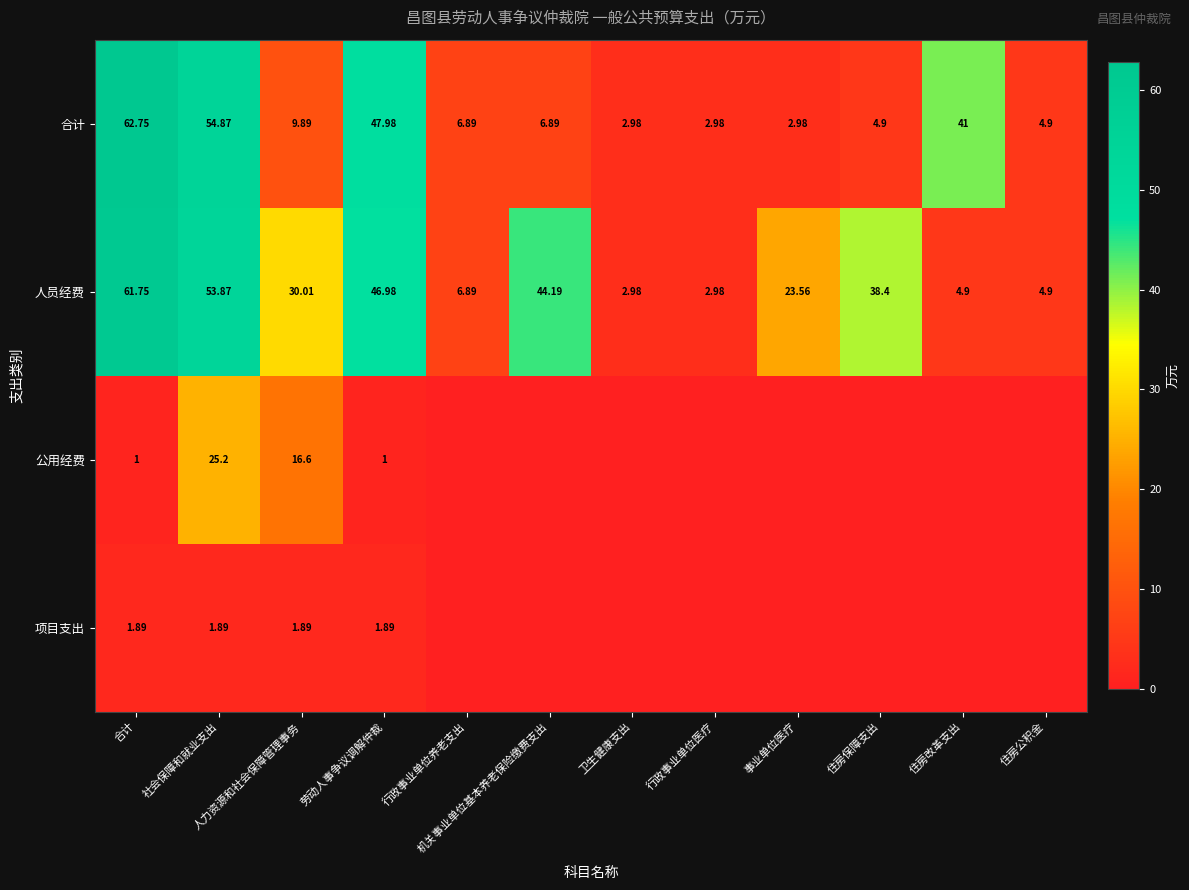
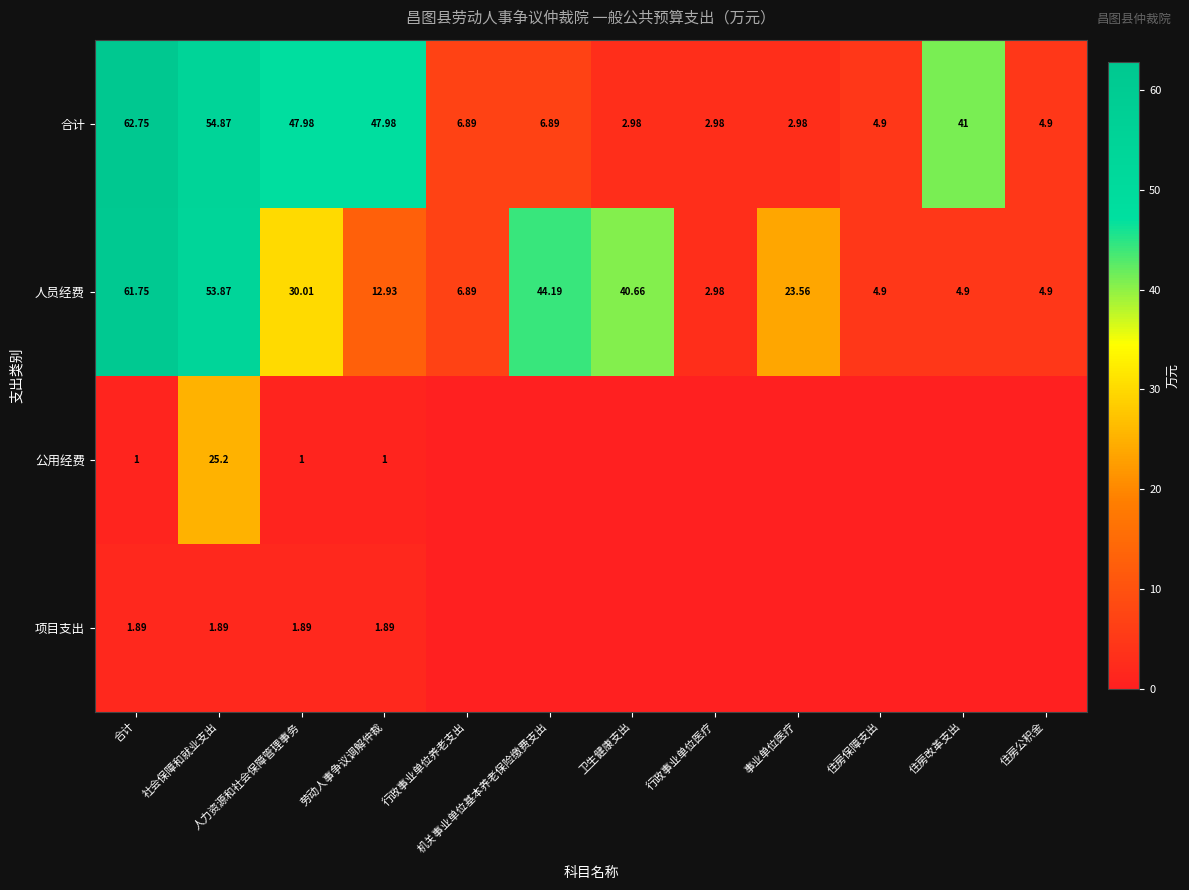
  {
    "合计": {
      "合计": 62.75,
      "社会保障和就业支出": 54.87,
-     "人力资源和社会保障管理事务": 9.89,
+     "人力资源和社会保障管理事务": 47.98,
      "劳动人事争议调解仲裁": 47.98,
      "行政事业单位养老支出": 6.89,
      "机关事业单位基本养老保险缴费支出": 6.89,
      "卫生健康支出": 2.98,
      "行政事业单位医疗": 2.98,
      "事业单位医疗": 2.98,
      "住房保障支出": 4.9,
      "住房改革支出": 41,
      "住房公积金": 4.9
    },
    "人员经费": {
      "合计": 61.75,
      "社会保障和就业支出": 53.87,
      "人力资源和社会保障管理事务": 30.01,
-     "劳动人事争议调解仲裁": 46.98,
+     "劳动人事争议调解仲裁": 12.93,
      "行政事业单位养老支出": 6.89,
      "机关事业单位基本养老保险缴费支出": 44.19,
-     "卫生健康支出": 2.98,
+     "卫生健康支出": 40.66,
      "行政事业单位医疗": 2.98,
      "事业单位医疗": 23.56,
-     "住房保障支出": 38.4,
+     "住房保障支出": 4.9,
      "住房改革支出": 4.9,
      "住房公积金": 4.9
    },
    "公用经费": {
      "合计": 1,
      "社会保障和就业支出": 25.2,
-     "人力资源和社会保障管理事务": 16.6,
+     "人力资源和社会保障管理事务": 1,
      "劳动人事争议调解仲裁": 1
    },
    "项目支出": {
      "合计": 1.89,
      "社会保障和就业支出": 1.89,
      "人力资源和社会保障管理事务": 1.89,
      "劳动人事争议调解仲裁": 1.89
    }
  }
